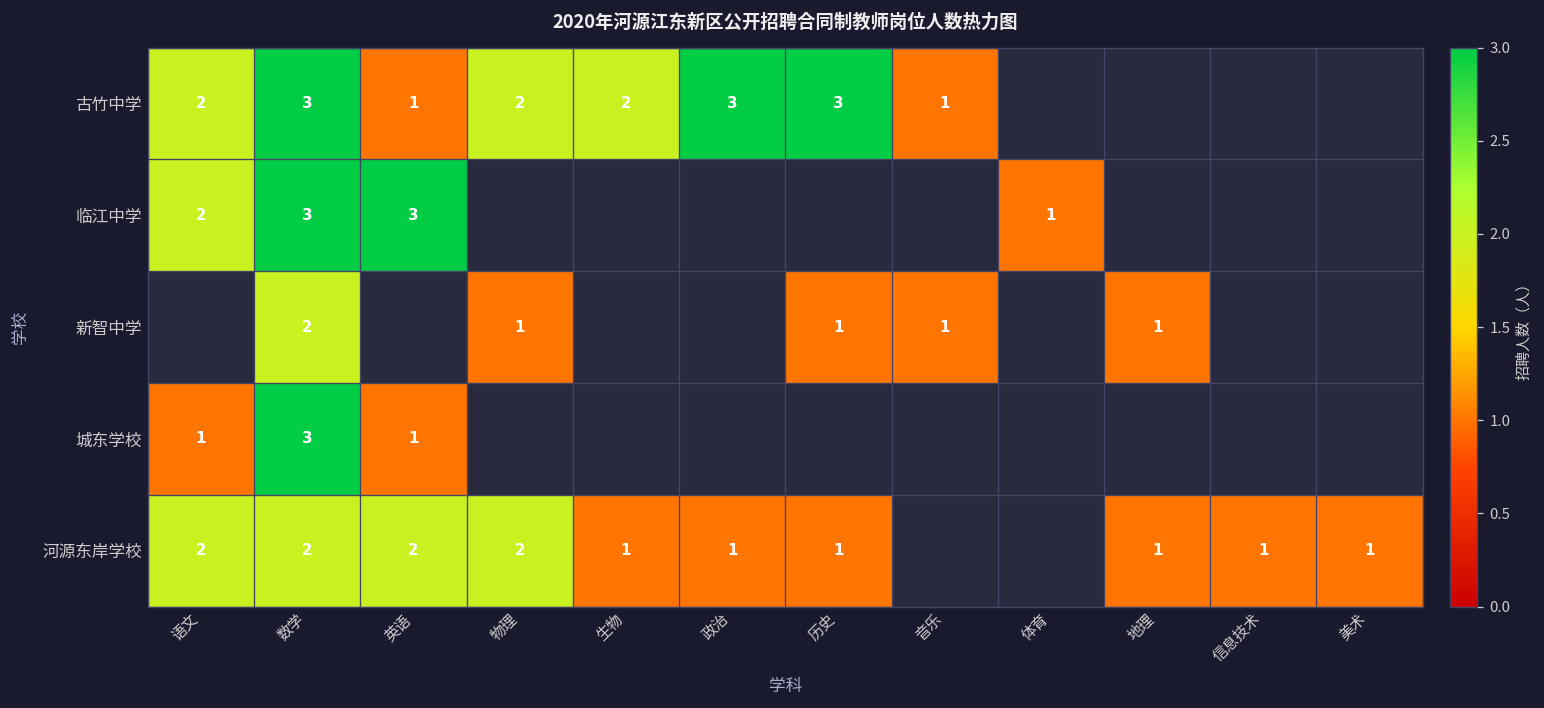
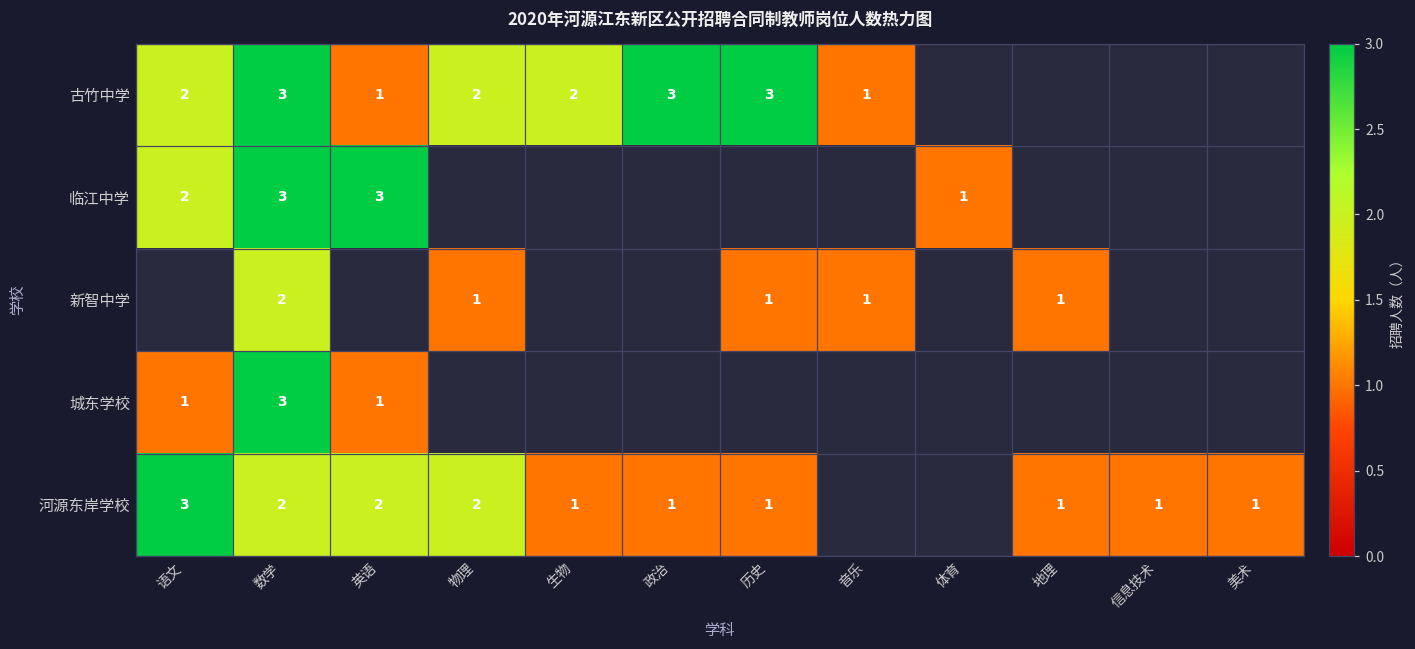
  {
    "古竹中学": {
      "语文": 2,
      "数学": 3,
      "英语": 1,
      "物理": 2,
      "生物": 2,
      "政治": 3,
      "历史": 3,
      "音乐": 1
    },
    "临江中学": {
      "语文": 2,
      "数学": 3,
      "英语": 3,
      "体育": 1
    },
    "新智中学": {
      "数学": 2,
      "物理": 1,
      "历史": 1,
      "音乐": 1,
      "地理": 1
    },
    "城东学校": {
      "语文": 1,
      "数学": 3,
      "英语": 1
    },
    "河源东岸学校": {
-     "语文": 2,
+     "语文": 3,
      "数学": 2,
      "英语": 2,
      "物理": 2,
      "生物": 1,
      "政治": 1,
      "历史": 1,
      "地理": 1,
      "信息技术": 1,
      "美术": 1
    }
  }
